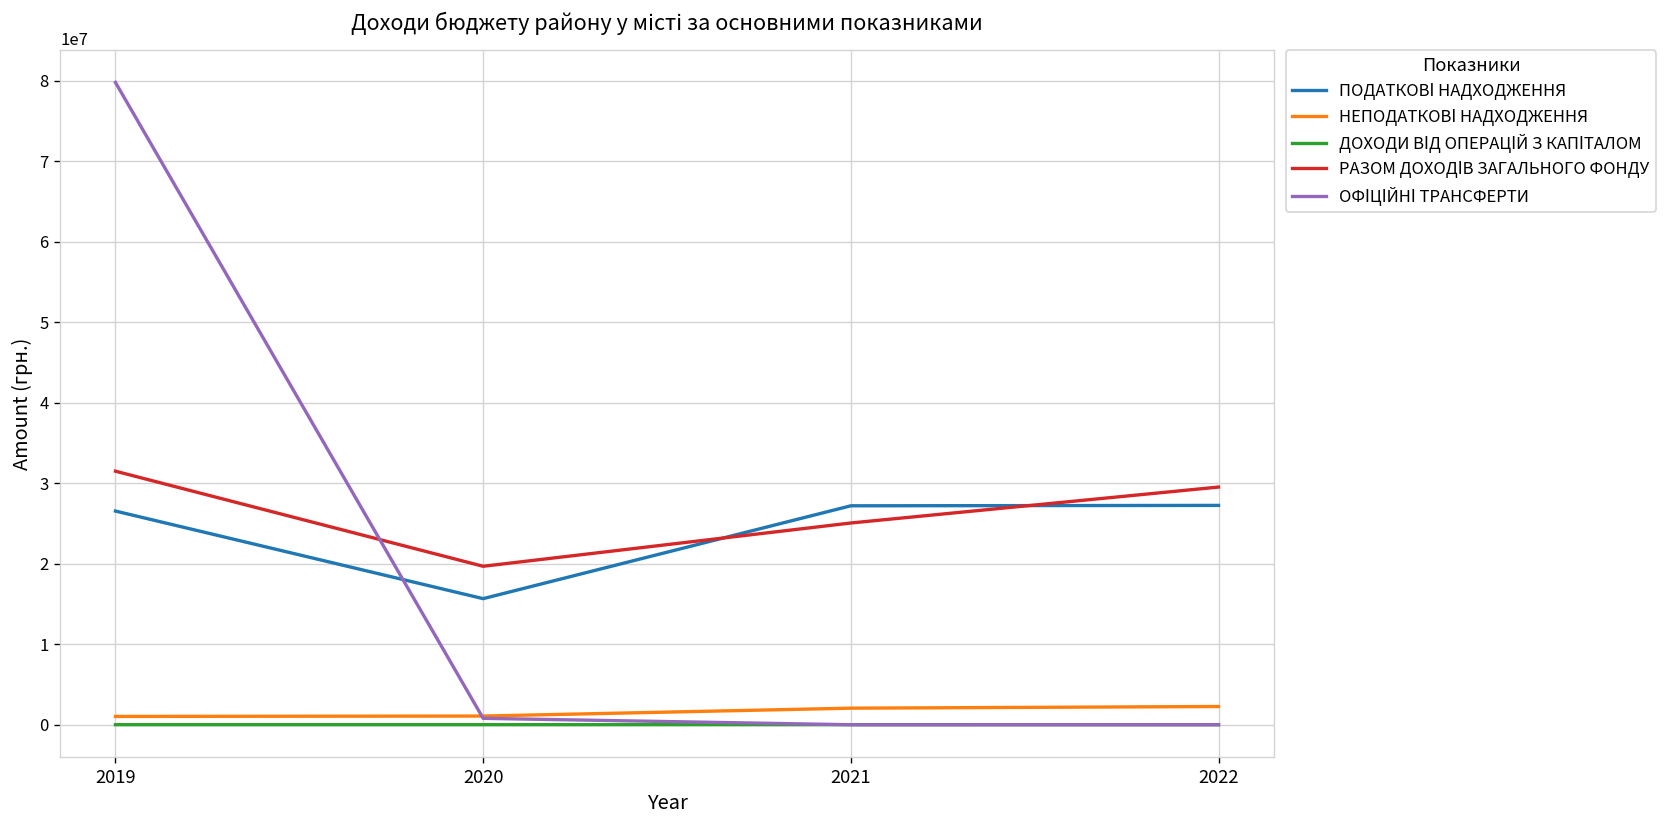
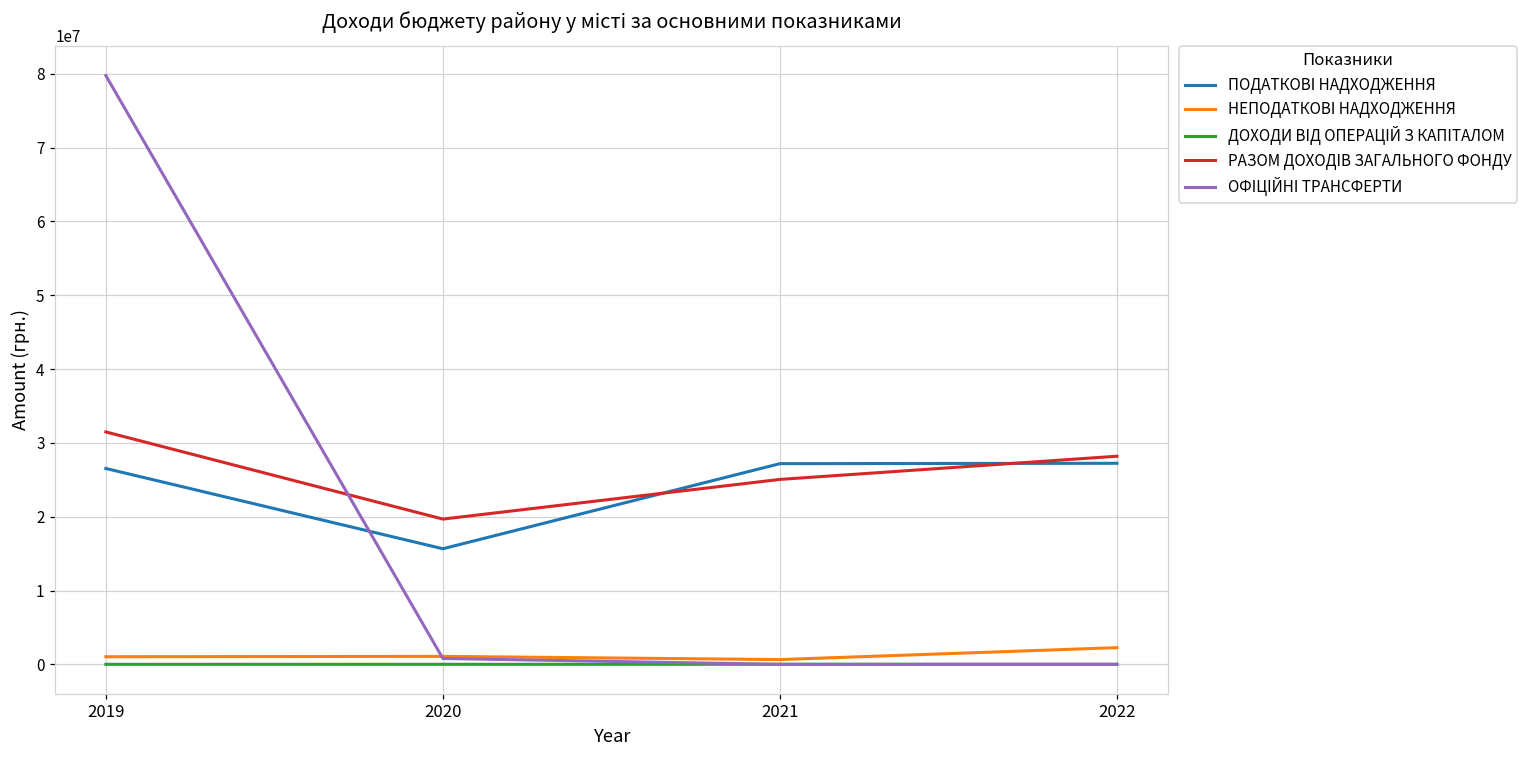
  {
    "ПОДАТКОВІ НАДХОДЖЕННЯ": {
      "2019": 27000000,
      "2020": 16000000,
      "2021": 27000000,
      "2022": 27000000
    },
    "НЕПОДАТКОВІ НАДХОДЖЕННЯ": {
      "2019": 1000000,
-     "2021": 2000000,
+     "2021": 1000000,
      "2022": 2000000
    },
    "ДОХОДИ ВІД ОПЕРАЦІЙ З КАПІТАЛОМ": {
      "2019": 0,
      "2020": 0
    },
    "РАЗОМ ДОХОДІВ ЗАГАЛЬНОГО ФОНДУ": {
      "2019": 31000000,
      "2020": 20000000,
      "2021": 25000000,
-     "2022": 30000000
+     "2022": 28000000
    },
    "ОФІЦІЙНІ ТРАНСФЕРТИ": {
      "2019": 80000000
    }
  }
